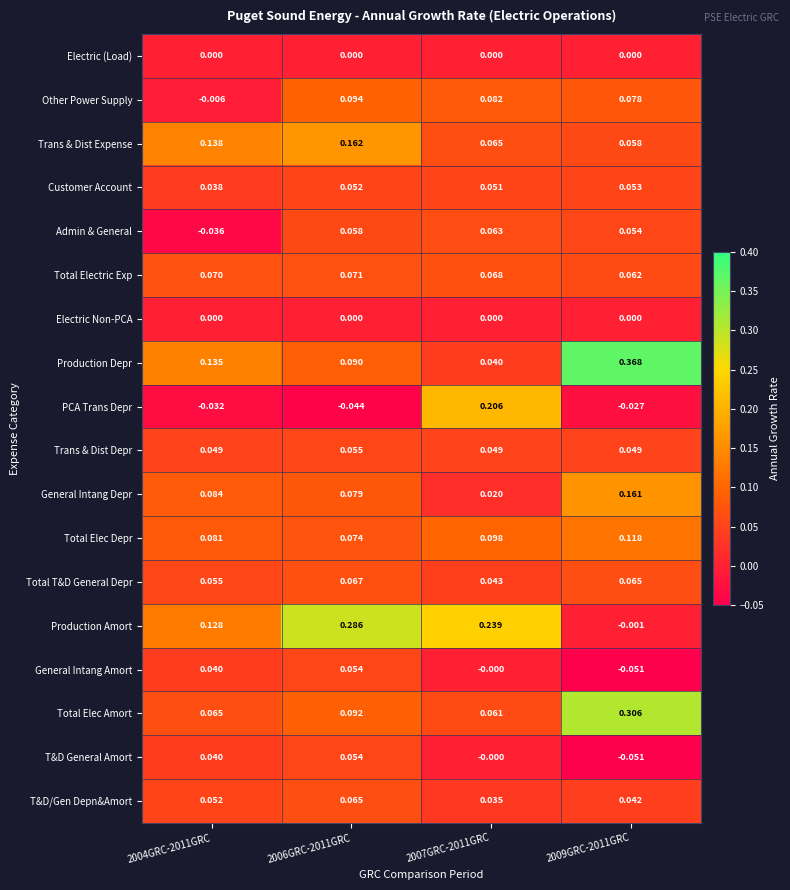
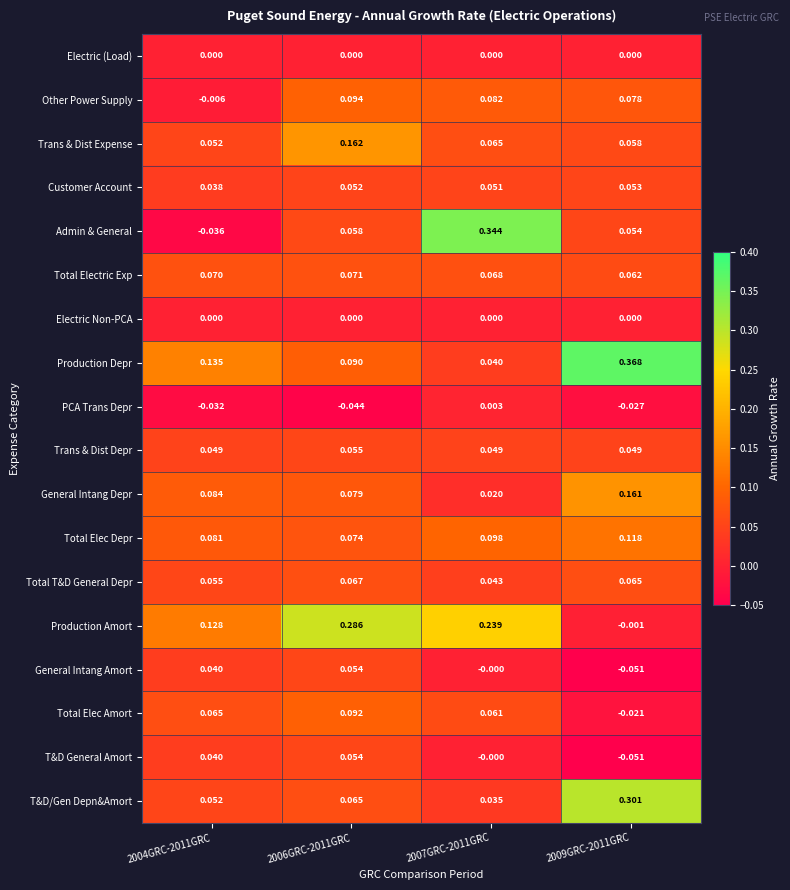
  {
    "Electric (Load)": {
      "2004GRC-2011GRC": 0.000,
      "2006GRC-2011GRC": 0.000,
      "2007GRC-2011GRC": 0.000,
      "2009GRC-2011GRC": 0.000
    },
    "Other Power Supply": {
      "2004GRC-2011GRC": -0.006,
      "2006GRC-2011GRC": 0.094,
      "2007GRC-2011GRC": 0.082,
      "2009GRC-2011GRC": 0.078
    },
    "Trans & Dist Expense": {
-     "2004GRC-2011GRC": 0.138,
+     "2004GRC-2011GRC": 0.052,
      "2006GRC-2011GRC": 0.162,
      "2007GRC-2011GRC": 0.065,
      "2009GRC-2011GRC": 0.058
    },
    "Customer Account": {
      "2004GRC-2011GRC": 0.038,
      "2006GRC-2011GRC": 0.052,
      "2007GRC-2011GRC": 0.051,
      "2009GRC-2011GRC": 0.053
    },
    "Admin & General": {
      "2004GRC-2011GRC": -0.036,
      "2006GRC-2011GRC": 0.058,
-     "2007GRC-2011GRC": 0.063,
+     "2007GRC-2011GRC": 0.344,
      "2009GRC-2011GRC": 0.054
    },
    "Total Electric Exp": {
      "2004GRC-2011GRC": 0.070,
      "2006GRC-2011GRC": 0.071,
      "2007GRC-2011GRC": 0.068,
      "2009GRC-2011GRC": 0.062
    },
    "Electric Non-PCA": {
      "2004GRC-2011GRC": 0.000,
      "2006GRC-2011GRC": 0.000,
      "2007GRC-2011GRC": 0.000,
      "2009GRC-2011GRC": 0.000
    },
    "Production Depr": {
      "2004GRC-2011GRC": 0.135,
      "2006GRC-2011GRC": 0.090,
      "2007GRC-2011GRC": 0.040,
      "2009GRC-2011GRC": 0.368
    },
    "PCA Trans Depr": {
      "2004GRC-2011GRC": -0.032,
      "2006GRC-2011GRC": -0.044,
-     "2007GRC-2011GRC": 0.206,
+     "2007GRC-2011GRC": 0.003,
      "2009GRC-2011GRC": -0.027
    },
    "Trans & Dist Depr": {
      "2004GRC-2011GRC": 0.049,
      "2006GRC-2011GRC": 0.055,
      "2007GRC-2011GRC": 0.049,
      "2009GRC-2011GRC": 0.049
    },
    "General Intang Depr": {
      "2004GRC-2011GRC": 0.084,
      "2006GRC-2011GRC": 0.079,
      "2007GRC-2011GRC": 0.020,
      "2009GRC-2011GRC": 0.161
    },
    "Total Elec Depr": {
      "2004GRC-2011GRC": 0.081,
      "2006GRC-2011GRC": 0.074,
      "2007GRC-2011GRC": 0.098,
      "2009GRC-2011GRC": 0.118
    },
    "Total T&D General Depr": {
      "2004GRC-2011GRC": 0.055,
      "2006GRC-2011GRC": 0.067,
      "2007GRC-2011GRC": 0.043,
      "2009GRC-2011GRC": 0.065
    },
    "Production Amort": {
      "2004GRC-2011GRC": 0.128,
      "2006GRC-2011GRC": 0.286,
      "2007GRC-2011GRC": 0.239,
      "2009GRC-2011GRC": -0.001
    },
    "General Intang Amort": {
      "2004GRC-2011GRC": 0.040,
      "2006GRC-2011GRC": 0.054,
      "2007GRC-2011GRC": -0.000,
      "2009GRC-2011GRC": -0.051
    },
    "Total Elec Amort": {
      "2004GRC-2011GRC": 0.065,
      "2006GRC-2011GRC": 0.092,
      "2007GRC-2011GRC": 0.061,
-     "2009GRC-2011GRC": 0.306
+     "2009GRC-2011GRC": -0.021
    },
    "T&D General Amort": {
      "2004GRC-2011GRC": 0.040,
      "2006GRC-2011GRC": 0.054,
      "2007GRC-2011GRC": -0.000,
      "2009GRC-2011GRC": -0.051
    },
    "T&D/Gen Depn&Amort": {
      "2004GRC-2011GRC": 0.052,
      "2006GRC-2011GRC": 0.065,
      "2007GRC-2011GRC": 0.035,
-     "2009GRC-2011GRC": 0.042
+     "2009GRC-2011GRC": 0.301
    }
  }
